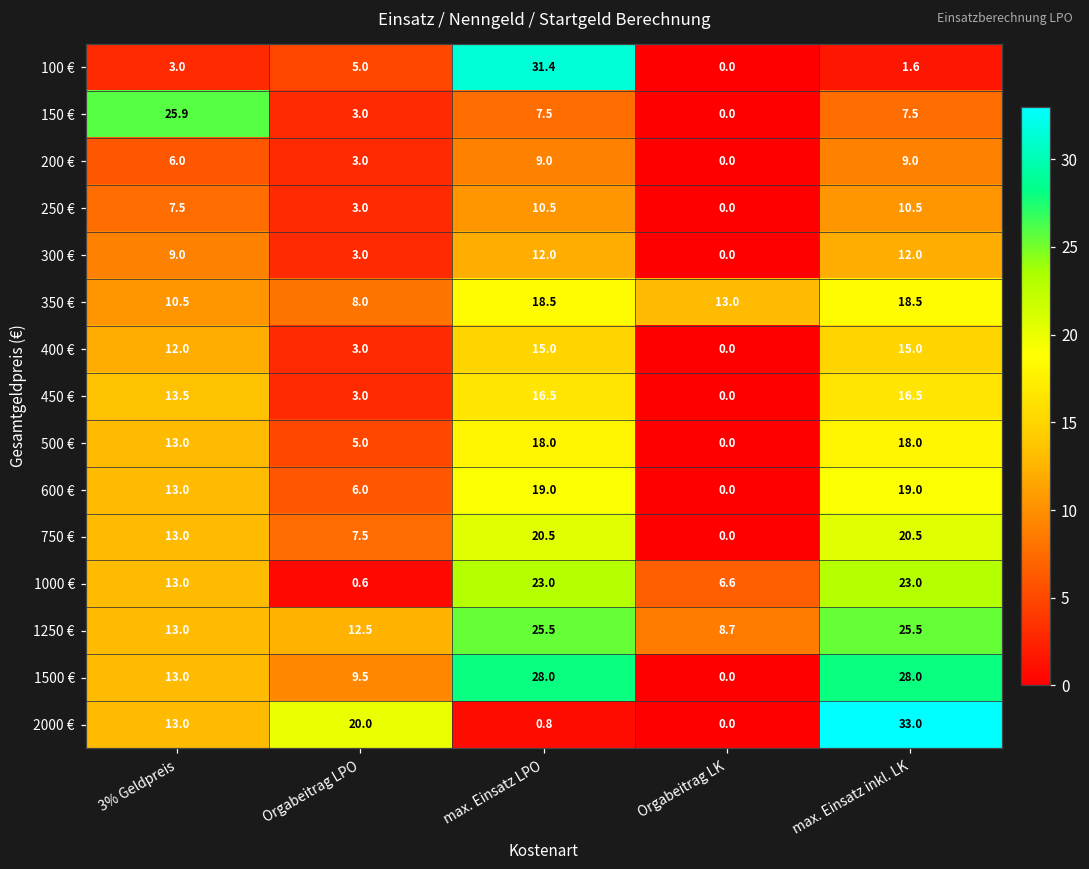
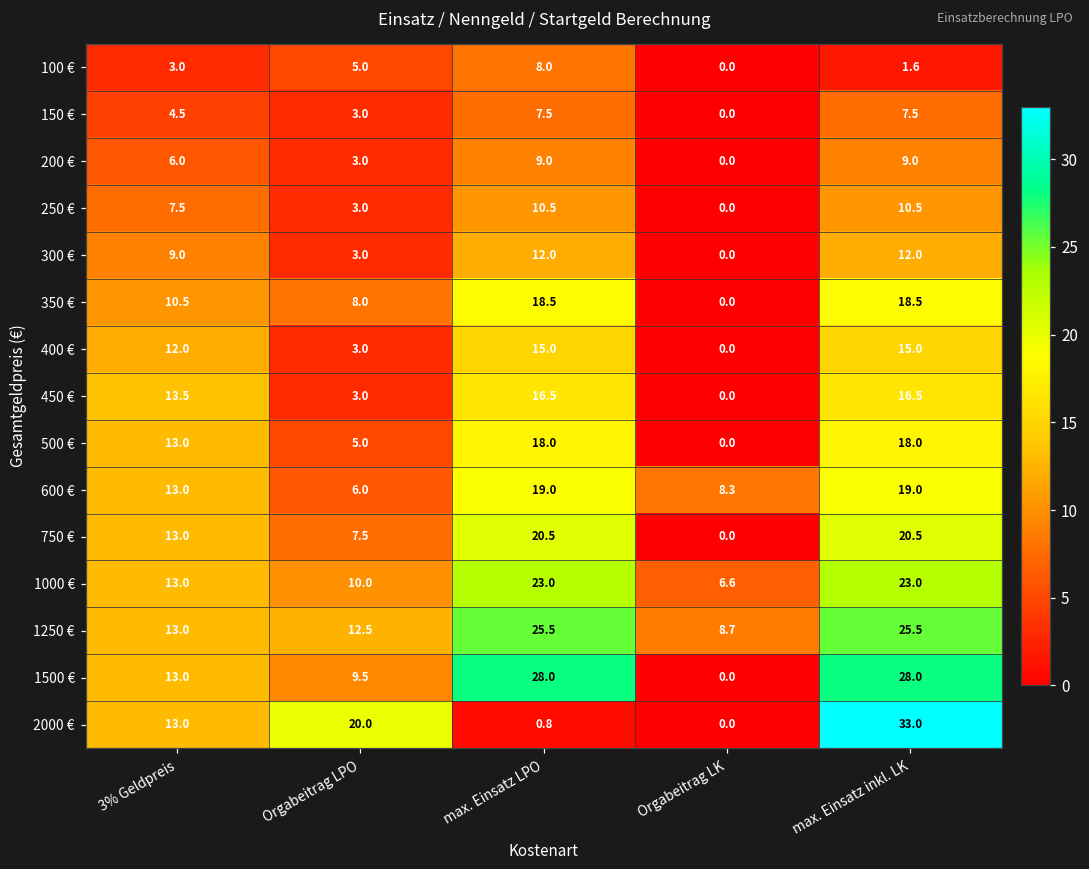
  {
    "100 €": {
      "3% Geldpreis": 3.0,
      "Orgabeitrag LPO": 5.0,
-     "max. Einsatz LPO": 31.4,
+     "max. Einsatz LPO": 8.0,
      "Orgabeitrag LK": 0.0,
      "max. Einsatz inkl. LK": 1.6
    },
    "150 €": {
-     "3% Geldpreis": 25.9,
+     "3% Geldpreis": 4.5,
      "Orgabeitrag LPO": 3.0,
      "max. Einsatz LPO": 7.5,
      "Orgabeitrag LK": 0.0,
      "max. Einsatz inkl. LK": 7.5
    },
    "200 €": {
      "3% Geldpreis": 6.0,
      "Orgabeitrag LPO": 3.0,
      "max. Einsatz LPO": 9.0,
      "Orgabeitrag LK": 0.0,
      "max. Einsatz inkl. LK": 9.0
    },
    "250 €": {
      "3% Geldpreis": 7.5,
      "Orgabeitrag LPO": 3.0,
      "max. Einsatz LPO": 10.5,
      "Orgabeitrag LK": 0.0,
      "max. Einsatz inkl. LK": 10.5
    },
    "300 €": {
      "3% Geldpreis": 9.0,
      "Orgabeitrag LPO": 3.0,
      "max. Einsatz LPO": 12.0,
      "Orgabeitrag LK": 0.0,
      "max. Einsatz inkl. LK": 12.0
    },
    "350 €": {
      "3% Geldpreis": 10.5,
      "Orgabeitrag LPO": 8.0,
      "max. Einsatz LPO": 18.5,
-     "Orgabeitrag LK": 13.0,
+     "Orgabeitrag LK": 0.0,
      "max. Einsatz inkl. LK": 18.5
    },
    "400 €": {
      "3% Geldpreis": 12.0,
      "Orgabeitrag LPO": 3.0,
      "max. Einsatz LPO": 15.0,
      "Orgabeitrag LK": 0.0,
      "max. Einsatz inkl. LK": 15.0
    },
    "450 €": {
      "3% Geldpreis": 13.5,
      "Orgabeitrag LPO": 3.0,
      "max. Einsatz LPO": 16.5,
      "Orgabeitrag LK": 0.0,
      "max. Einsatz inkl. LK": 16.5
    },
    "500 €": {
      "3% Geldpreis": 13.0,
      "Orgabeitrag LPO": 5.0,
      "max. Einsatz LPO": 18.0,
      "Orgabeitrag LK": 0.0,
      "max. Einsatz inkl. LK": 18.0
    },
    "600 €": {
      "3% Geldpreis": 13.0,
      "Orgabeitrag LPO": 6.0,
      "max. Einsatz LPO": 19.0,
-     "Orgabeitrag LK": 0.0,
+     "Orgabeitrag LK": 8.3,
      "max. Einsatz inkl. LK": 19.0
    },
    "750 €": {
      "3% Geldpreis": 13.0,
      "Orgabeitrag LPO": 7.5,
      "max. Einsatz LPO": 20.5,
      "Orgabeitrag LK": 0.0,
      "max. Einsatz inkl. LK": 20.5
    },
    "1000 €": {
      "3% Geldpreis": 13.0,
-     "Orgabeitrag LPO": 0.6,
+     "Orgabeitrag LPO": 10.0,
      "max. Einsatz LPO": 23.0,
      "Orgabeitrag LK": 6.6,
      "max. Einsatz inkl. LK": 23.0
    },
    "1250 €": {
      "3% Geldpreis": 13.0,
      "Orgabeitrag LPO": 12.5,
      "max. Einsatz LPO": 25.5,
      "Orgabeitrag LK": 8.7,
      "max. Einsatz inkl. LK": 25.5
    },
    "1500 €": {
      "3% Geldpreis": 13.0,
      "Orgabeitrag LPO": 9.5,
      "max. Einsatz LPO": 28.0,
      "Orgabeitrag LK": 0.0,
      "max. Einsatz inkl. LK": 28.0
    },
    "2000 €": {
      "3% Geldpreis": 13.0,
      "Orgabeitrag LPO": 20.0,
      "max. Einsatz LPO": 0.8,
      "Orgabeitrag LK": 0.0,
      "max. Einsatz inkl. LK": 33.0
    }
  }
